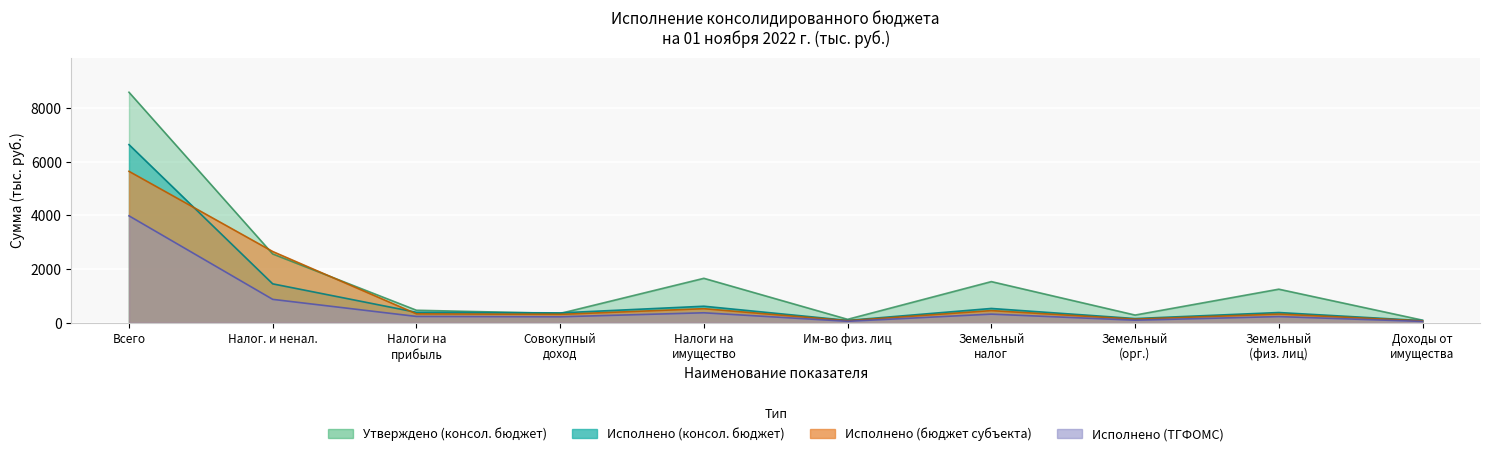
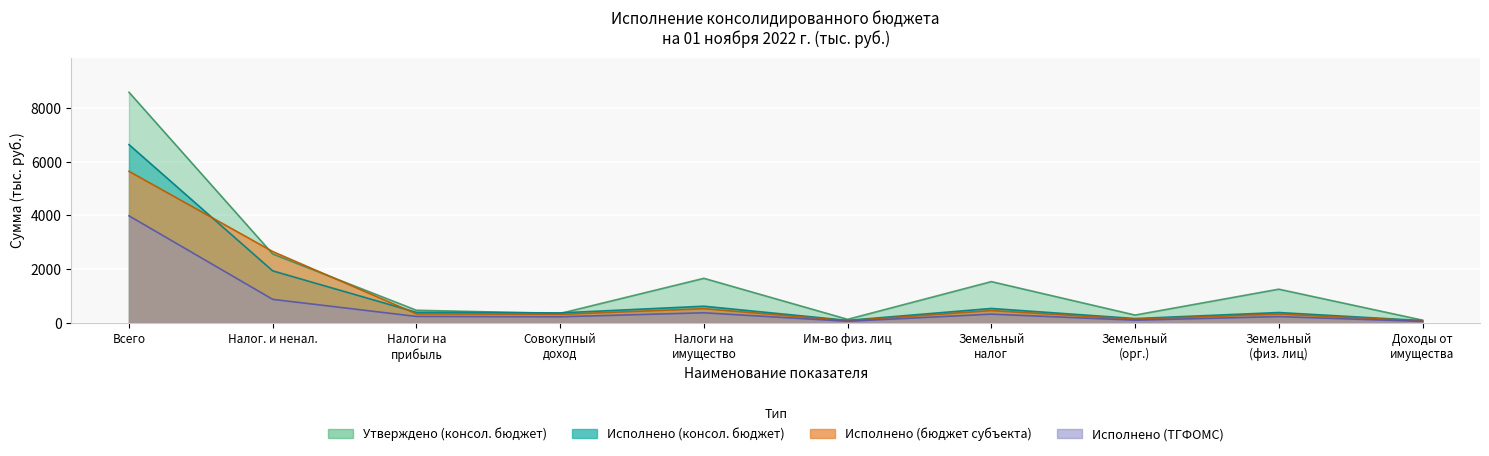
  {
    "Исполнено (консол. бюджет)": {
      "Всего": 6600,
-     "Налог. и ненал.": 1400
+     "Налог. и ненал.": 1900
    },
    "Исполнено (бюджет субъекта)": {
      "Всего": 5600
    }
  }
